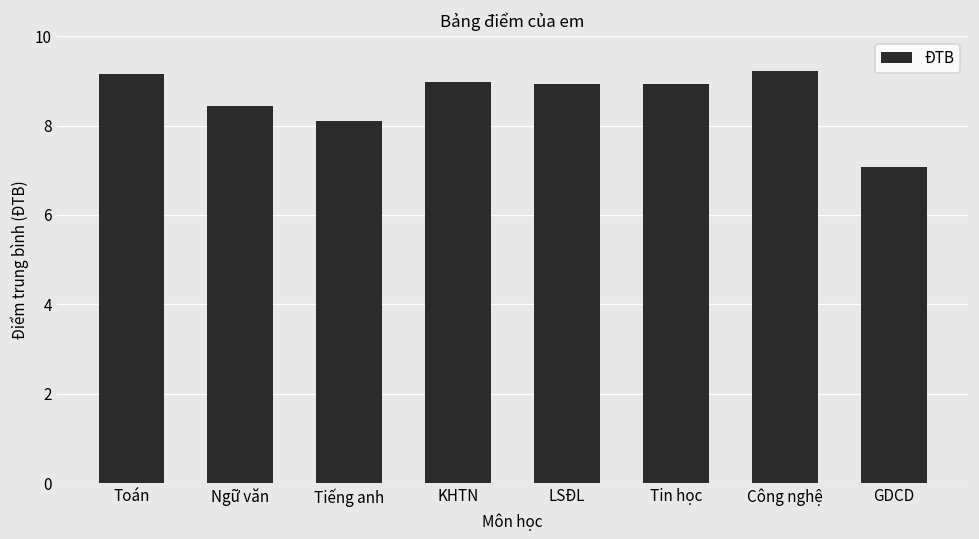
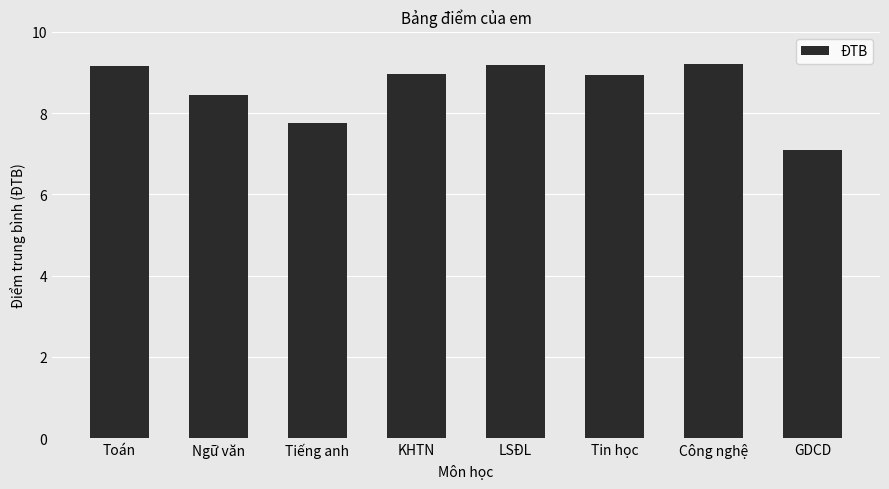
  {
    "Toán": 9.2,
    "Ngữ văn": 8.4,
-   "Tiếng anh": 8.1,
+   "Tiếng anh": 7.8,
    "KHTN": 9.0,
-   "LSĐL": 8.9,
+   "LSĐL": 9.2,
    "Tin học": 8.9,
    "Công nghệ": 9.2,
    "GDCD": 7.1
  }
